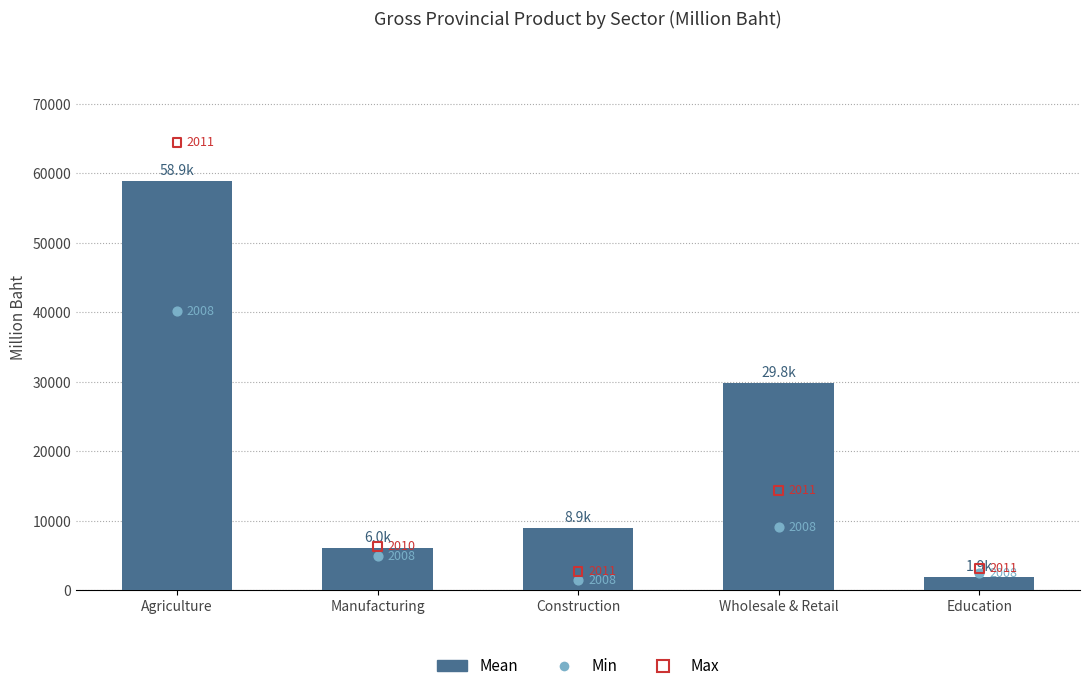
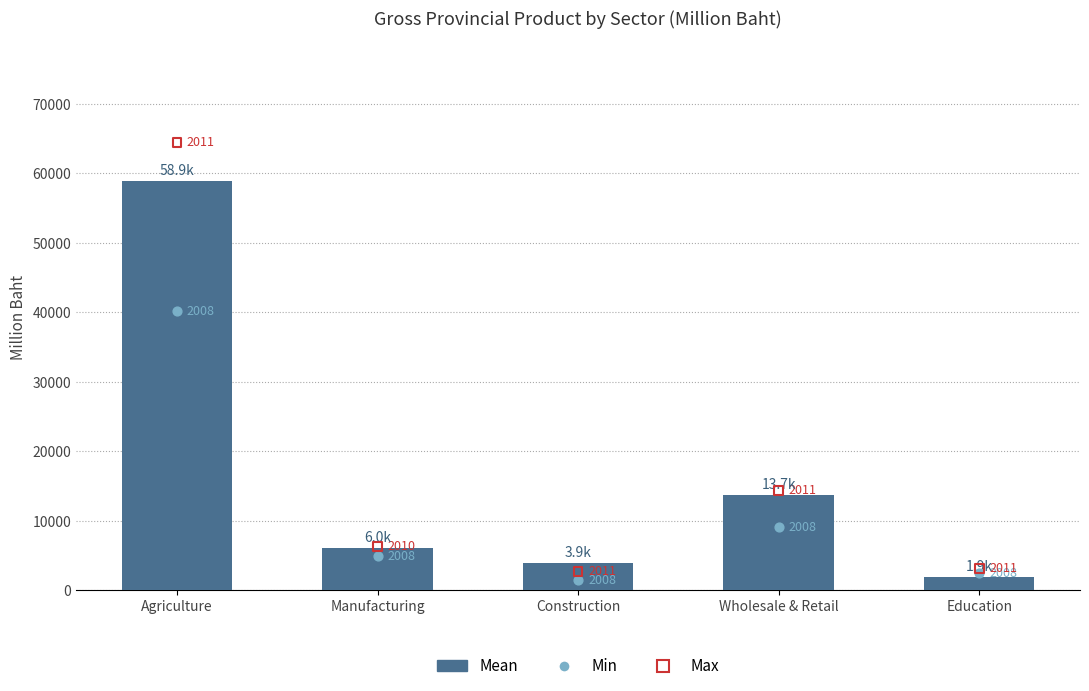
  {
    "Mean": {
      "Agriculture": "58.9k",
-     "Construction": "8.9k",
-     "Wholesale & Retail": "29.8k"
+     "Construction": "3.9k",
+     "Wholesale & Retail": "13.7k"
    }
  }
